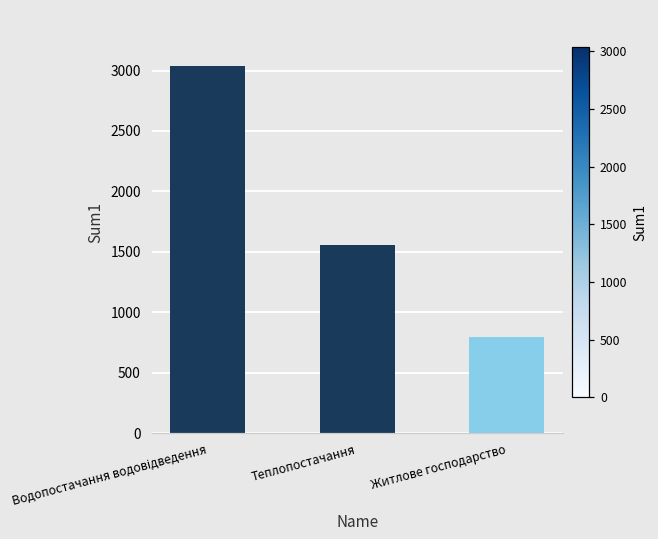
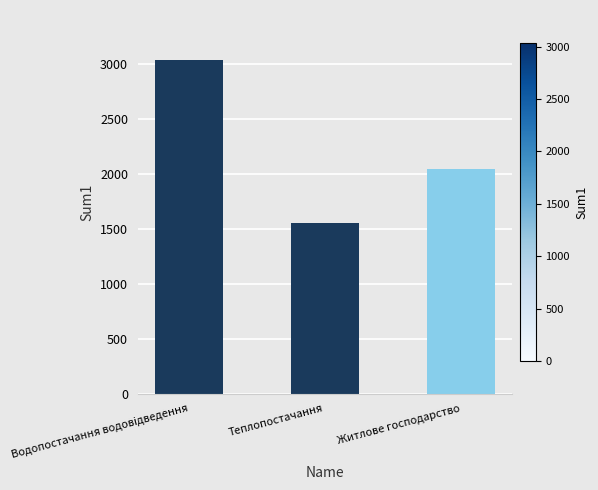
  {
    "Водопостачання водовідведення": 3040,
    "Теплопостачання": 1560,
-   "Житлове господарство": 800
+   "Житлове господарство": 2050
  }
